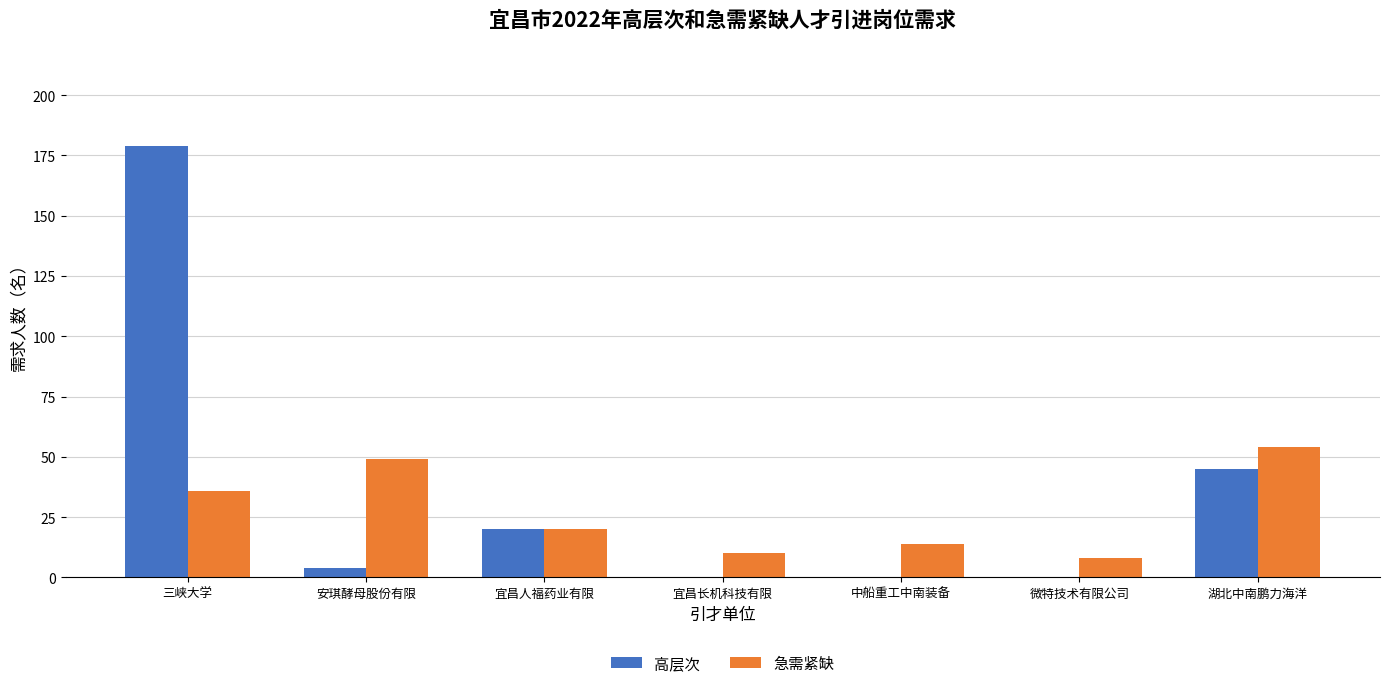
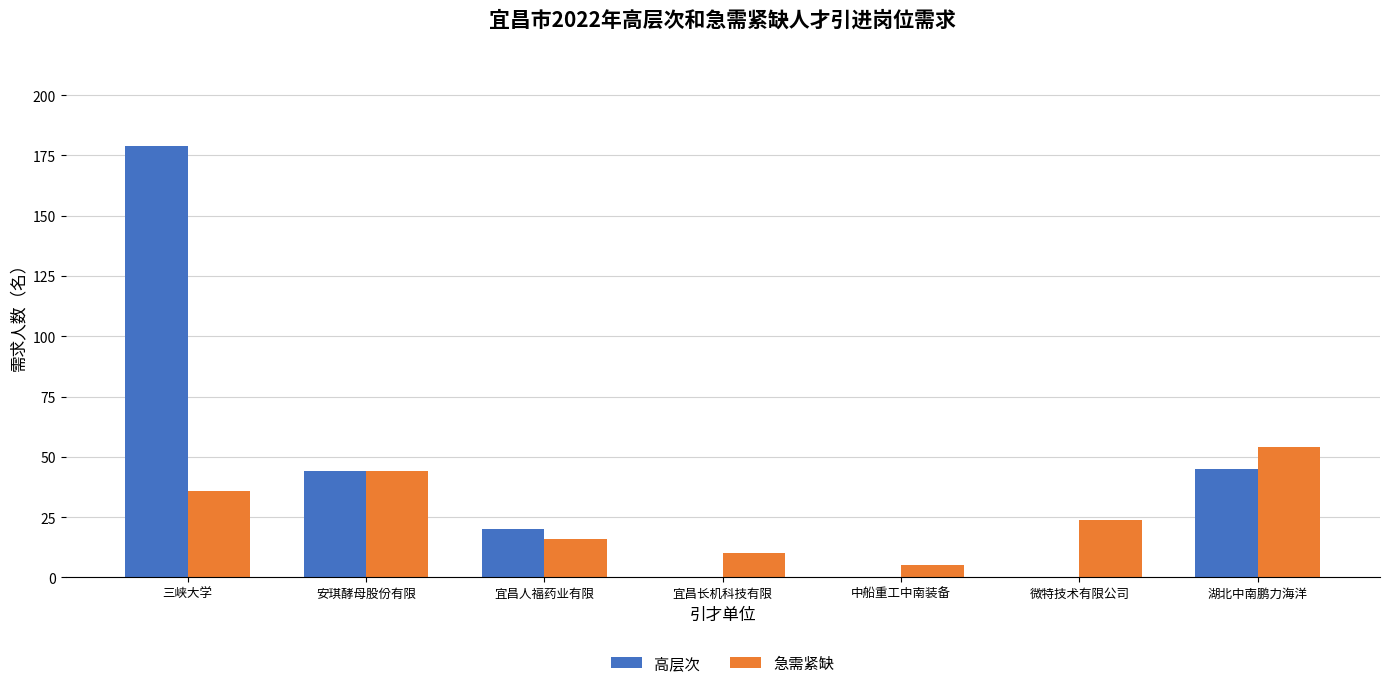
  {
    "高层次": {
      "三峡大学": 179,
-     "安琪酵母股份有限": 4,
+     "安琪酵母股份有限": 44,
      "宜昌人福药业有限": 20,
      "宜昌长机科技有限": 0,
      "中船重工中南装备": 0,
      "微特技术有限公司": 0,
      "湖北中南鹏力海洋": 45
    },
    "急需紧缺": {
      "三峡大学": 36,
-     "安琪酵母股份有限": 49,
-     "宜昌人福药业有限": 20,
+     "安琪酵母股份有限": 44,
+     "宜昌人福药业有限": 16,
      "宜昌长机科技有限": 10,
-     "中船重工中南装备": 14,
-     "微特技术有限公司": 8,
+     "中船重工中南装备": 5,
+     "微特技术有限公司": 24,
      "湖北中南鹏力海洋": 54
    }
  }
